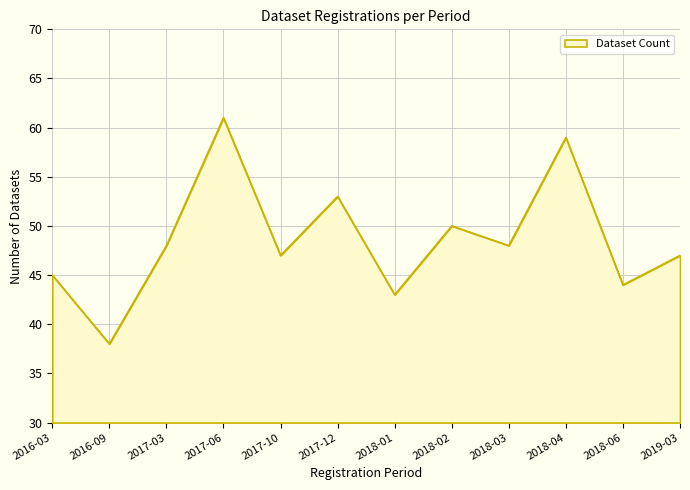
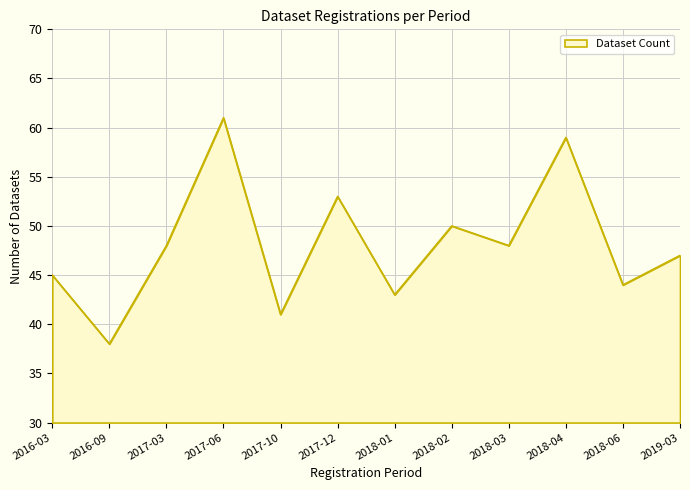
  {
    "2016-03": 45,
    "2016-09": 38,
    "2017-03": 48,
    "2017-06": 61,
-   "2017-10": 47,
+   "2017-10": 41,
    "2017-12": 53,
    "2018-01": 43,
    "2018-02": 50,
    "2018-03": 48,
    "2018-04": 59,
    "2018-06": 44,
    "2019-03": 47
  }
